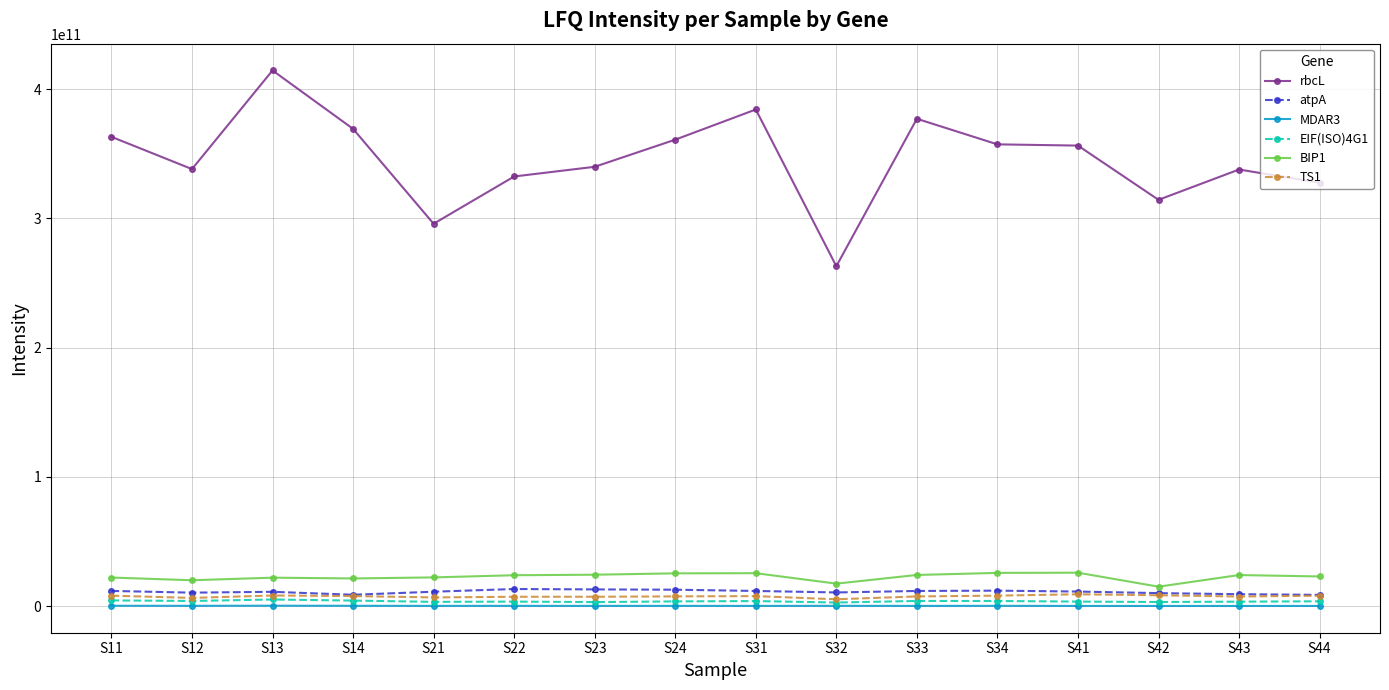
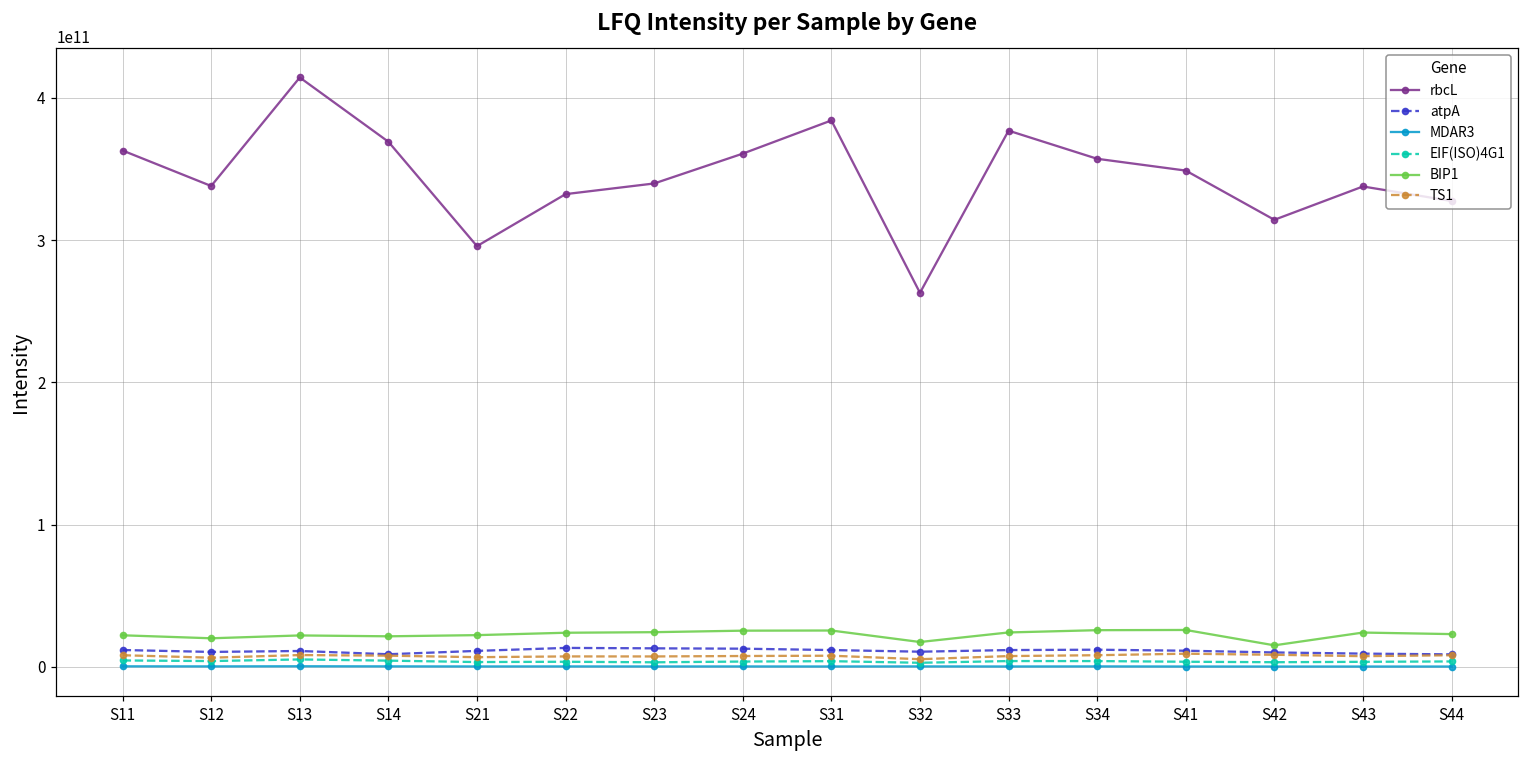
  {
    "rbcL": {
      "S11": 363000000000,
      "S12": 338000000000,
      "S13": 414000000000,
      "S14": 369000000000,
      "S21": 296000000000,
      "S22": 332000000000,
      "S23": 340000000000,
      "S24": 361000000000,
      "S31": 384000000000,
      "S32": 263000000000,
      "S33": 377000000000,
      "S34": 357000000000,
-     "S41": 356000000000,
+     "S41": 349000000000,
      "S42": 314000000000,
      "S43": 338000000000
    },
    "atpA": {
      "S11": 12000000000,
      "S12": 10000000000,
      "S13": 11000000000,
      "S21": 11000000000,
      "S22": 13000000000,
      "S23": 13000000000,
      "S24": 13000000000,
      "S31": 12000000000,
      "S32": 11000000000,
      "S33": 12000000000,
      "S34": 12000000000,
      "S41": 11000000000
    },
    "MDAR3": {
      "S11": 0,
      "S12": 0,
      "S13": 0,
      "S14": 0,
      "S21": 0,
      "S22": 0,
      "S23": 0,
      "S24": 0,
      "S31": 0,
      "S32": 0,
      "S33": 0,
      "S34": 0,
      "S41": 0,
      "S42": 0,
      "S43": 0,
      "S44": 0
    },
    "EIF(ISO)4G1": {
      "S11": 4000000000,
      "S12": 4000000000,
      "S13": 5000000000,
      "S14": 4000000000,
      "S21": 3000000000,
      "S22": 4000000000,
      "S23": 3000000000,
      "S24": 4000000000,
      "S31": 4000000000,
      "S32": 3000000000,
      "S33": 4000000000,
      "S34": 4000000000,
      "S41": 4000000000,
      "S42": 3000000000,
      "S43": 3000000000,
      "S44": 4000000000
    },
    "BIP1": {
      "S11": 22000000000,
      "S12": 20000000000,
      "S13": 22000000000,
      "S14": 21000000000,
      "S21": 22000000000,
      "S22": 24000000000,
      "S23": 24000000000,
      "S24": 25000000000,
      "S31": 25000000000,
      "S32": 17000000000,
      "S33": 24000000000,
      "S34": 26000000000,
      "S41": 26000000000,
      "S42": 15000000000,
      "S43": 24000000000,
      "S44": 23000000000
    },
    "TS1": {
      "S11": 8000000000,
      "S12": 6000000000,
      "S13": 8000000000,
      "S21": 7000000000,
      "S22": 7000000000,
      "S23": 7000000000,
      "S24": 8000000000,
      "S31": 8000000000,
      "S32": 5000000000,
      "S33": 8000000000,
      "S34": 8000000000,
      "S41": 9000000000
    }
  }
